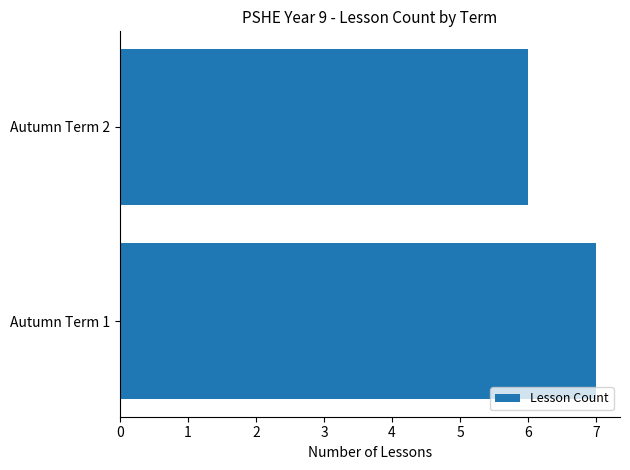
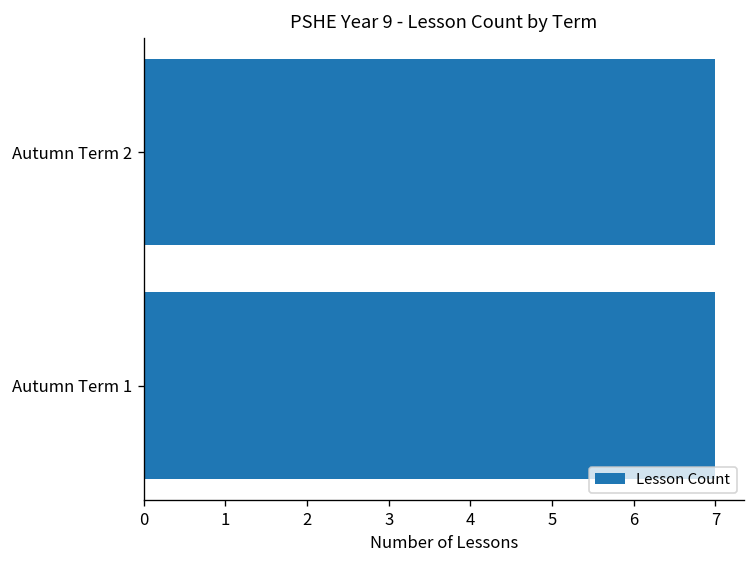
  {
-   "Autumn Term 2": 6,
+   "Autumn Term 2": 7,
    "Autumn Term 1": 7
  }
